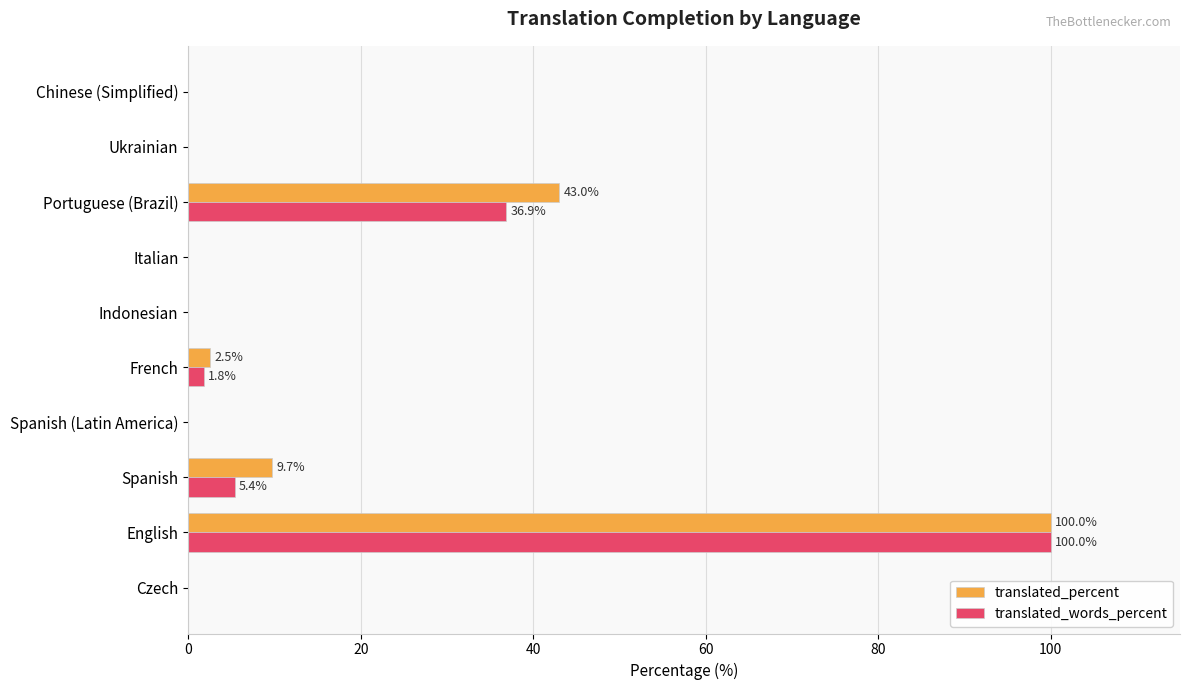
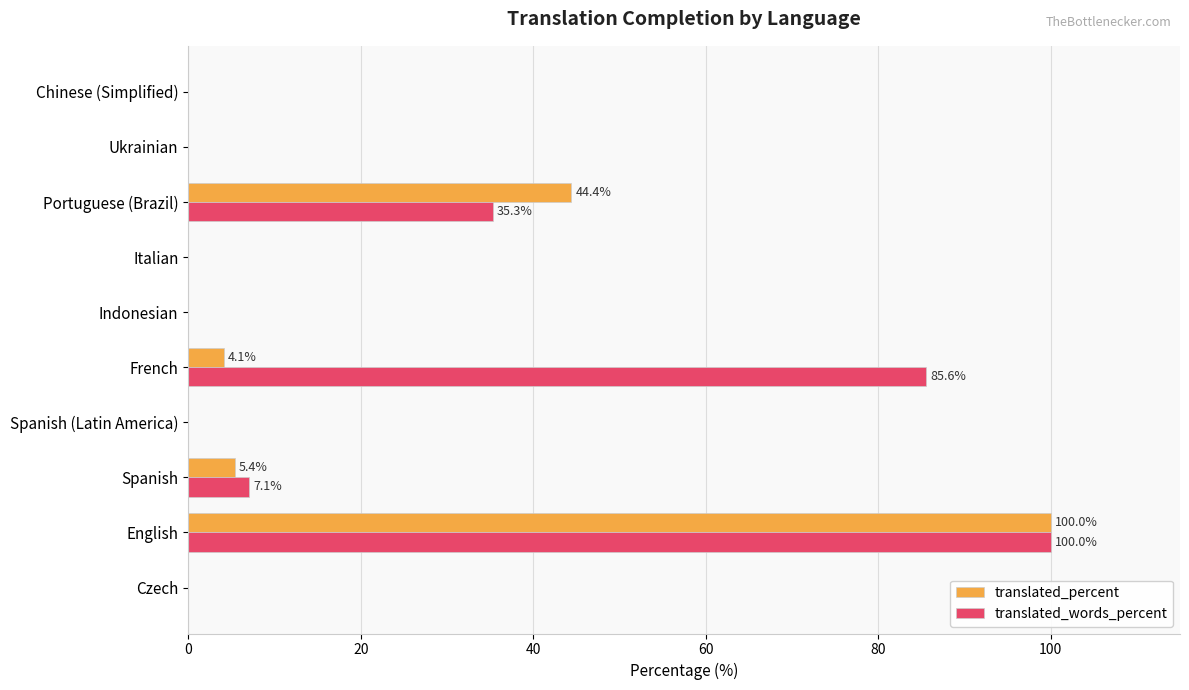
  {
    "translated_percent": {
-     "Portuguese (Brazil)": "43.0%",
-     "French": "2.5%",
-     "Spanish": "9.7%",
+     "Portuguese (Brazil)": "44.4%",
+     "French": "4.1%",
+     "Spanish": "5.4%",
      "English": "100.0%"
    },
    "translated_words_percent": {
-     "Portuguese (Brazil)": "36.9%",
-     "French": "1.8%",
-     "Spanish": "5.4%",
+     "Portuguese (Brazil)": "35.3%",
+     "French": "85.6%",
+     "Spanish": "7.1%",
      "English": "100.0%"
    }
  }
